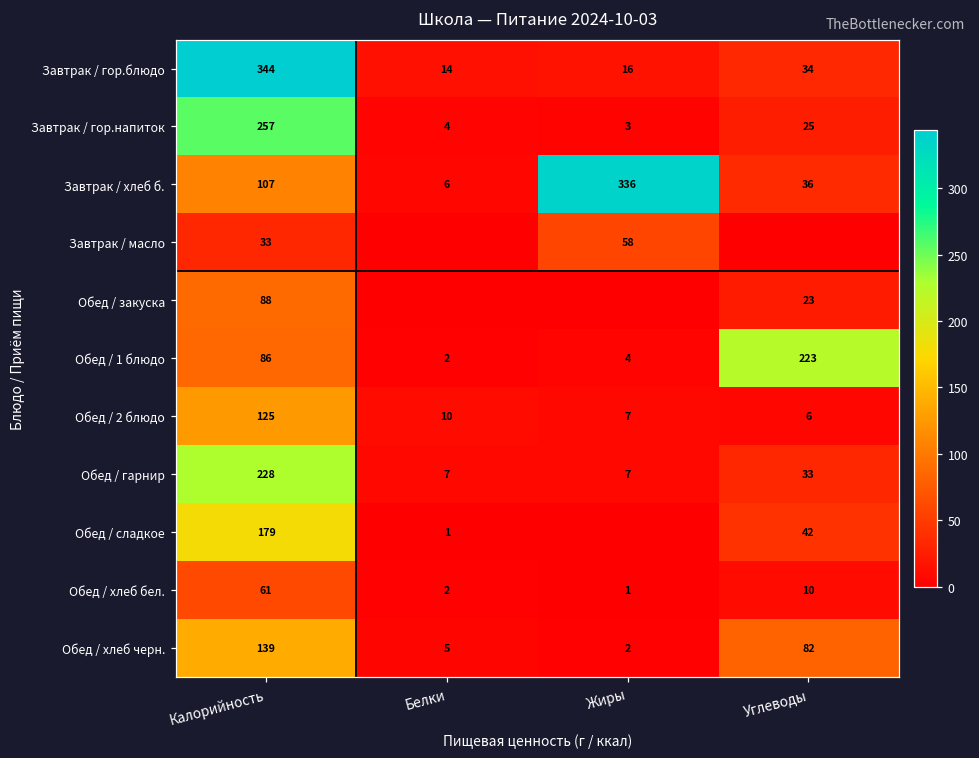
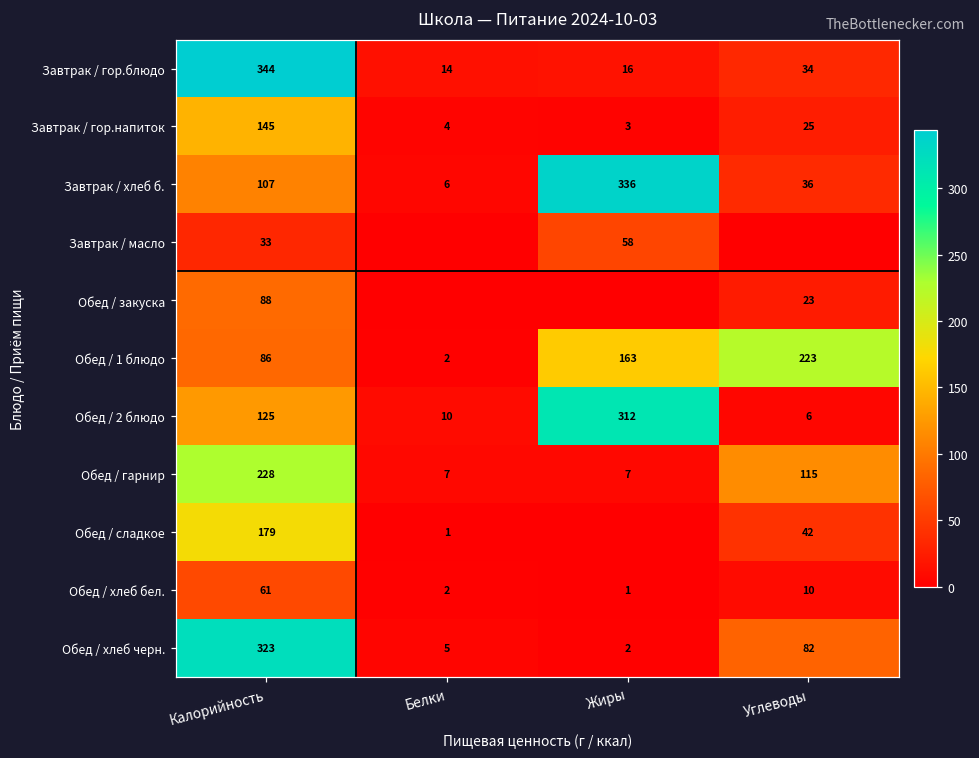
  {
    "Завтрак / гор.блюдо": {
      "Калорийность": 344,
      "Белки": 14,
      "Жиры": 16,
      "Углеводы": 34
    },
    "Завтрак / гор.напиток": {
-     "Калорийность": 257,
+     "Калорийность": 145,
      "Белки": 4,
      "Жиры": 3,
      "Углеводы": 25
    },
    "Завтрак / хлеб б.": {
      "Калорийность": 107,
      "Белки": 6,
      "Жиры": 336,
      "Углеводы": 36
    },
    "Завтрак / масло": {
      "Калорийность": 33,
      "Жиры": 58
    },
    "Обед / закуска": {
      "Калорийность": 88,
      "Углеводы": 23
    },
    "Обед / 1 блюдо": {
      "Калорийность": 86,
      "Белки": 2,
-     "Жиры": 4,
+     "Жиры": 163,
      "Углеводы": 223
    },
    "Обед / 2 блюдо": {
      "Калорийность": 125,
      "Белки": 10,
-     "Жиры": 7,
+     "Жиры": 312,
      "Углеводы": 6
    },
    "Обед / гарнир": {
      "Калорийность": 228,
      "Белки": 7,
      "Жиры": 7,
-     "Углеводы": 33
+     "Углеводы": 115
    },
    "Обед / сладкое": {
      "Калорийность": 179,
      "Белки": 1,
      "Углеводы": 42
    },
    "Обед / хлеб бел.": {
      "Калорийность": 61,
      "Белки": 2,
      "Жиры": 1,
      "Углеводы": 10
    },
    "Обед / хлеб черн.": {
-     "Калорийность": 139,
+     "Калорийность": 323,
      "Белки": 5,
      "Жиры": 2,
      "Углеводы": 82
    }
  }
